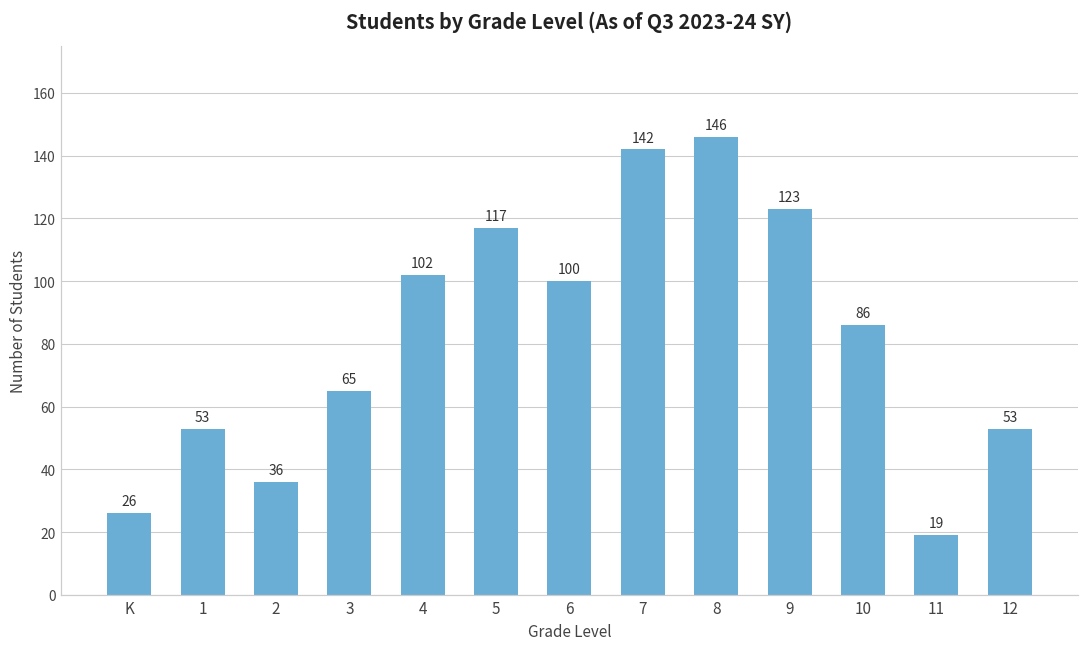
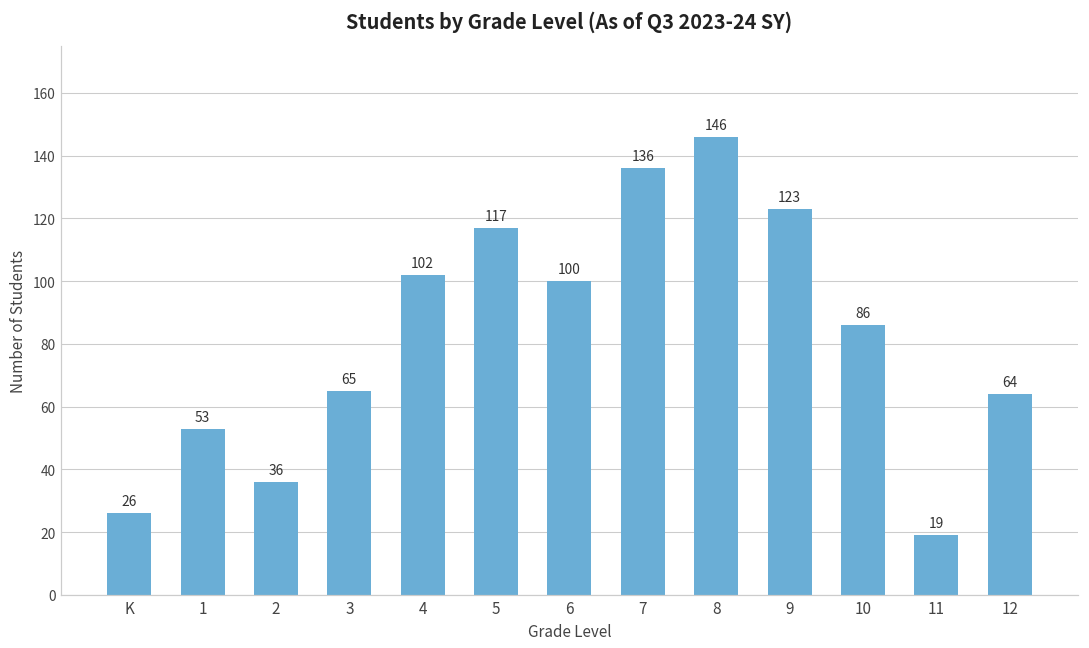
  {
    "K": 26,
    "1": 53,
    "2": 36,
    "3": 65,
    "4": 102,
    "5": 117,
    "6": 100,
-   "7": 142,
+   "7": 136,
    "8": 146,
    "9": 123,
    "10": 86,
    "11": 19,
-   "12": 53
+   "12": 64
  }
